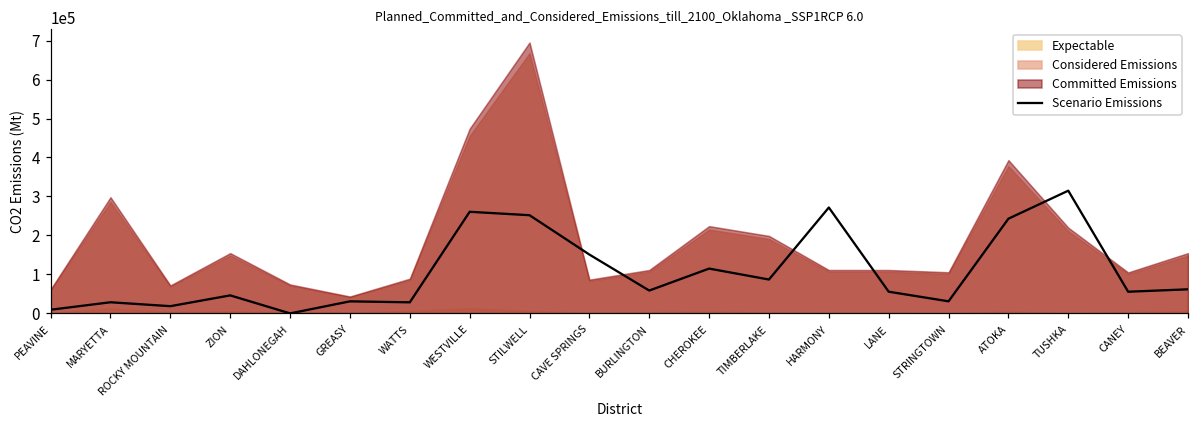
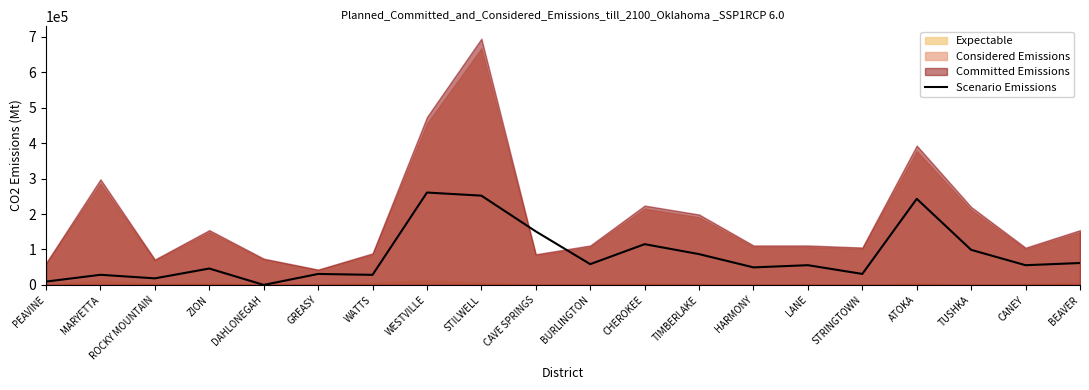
  {
    "Scenario Emissions": {
      "PEAVINE": 10000,
      "MARYETTA": 30000,
      "ROCKY MOUNTAIN": 20000,
      "ZION": 50000,
      "GREASY": 30000,
      "WATTS": 30000,
      "WESTVILLE": 260000,
      "STILWELL": 250000,
      "CAVE SPRINGS": 150000,
      "BURLINGTON": 60000,
      "CHEROKEE": 110000,
      "TIMBERLAKE": 90000,
-     "HARMONY": 270000,
+     "HARMONY": 50000,
      "LANE": 60000,
      "STRINGTOWN": 30000,
      "ATOKA": 240000,
-     "TUSHKA": 310000,
+     "TUSHKA": 100000,
      "CANEY": 60000,
      "BEAVER": 60000
    },
    "Committed Emissions": {
      "MARYETTA": 300000,
      "WESTVILLE": 470000,
      "STILWELL": 690000,
      "CHEROKEE": 220000,
      "TIMBERLAKE": 200000,
      "ATOKA": 390000,
      "TUSHKA": 220000
    }
  }
